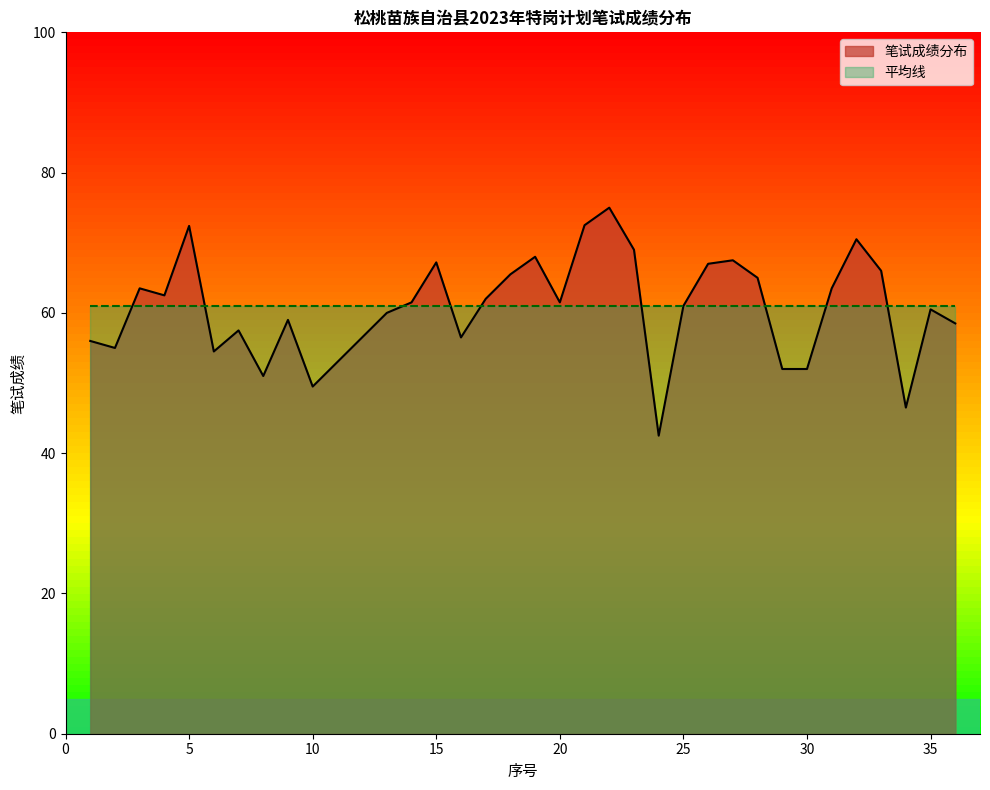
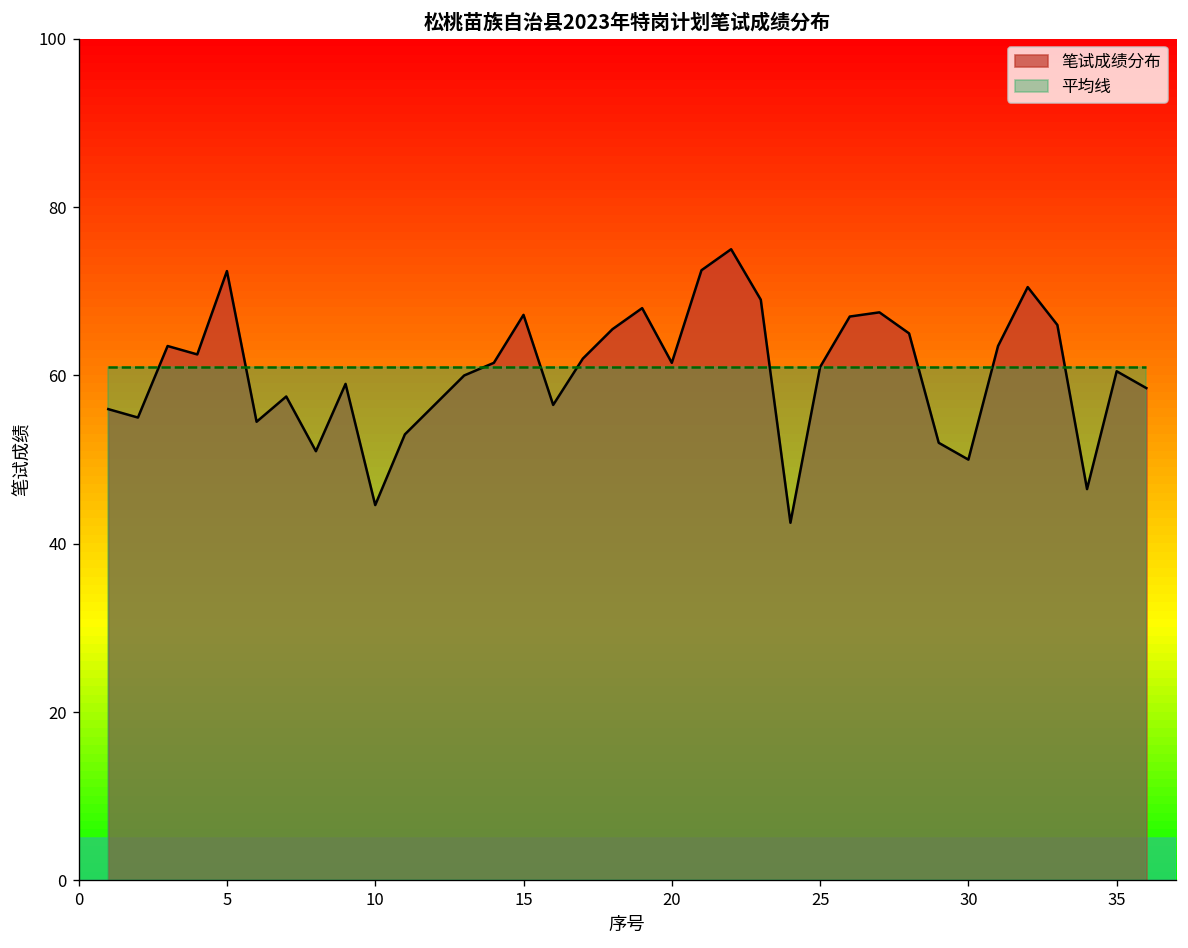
  {
    "笔试成绩分布": {
      "5": 72,
-     "10": 50,
+     "10": 45,
      "15": 67,
      "20": 62,
-     "30": 52,
+     "30": 50,
      "35": 61
    },
    "平均线": {
      "5": 61,
      "10": 61,
      "15": 61,
      "20": 61,
      "30": 61,
      "35": 61
    }
  }
